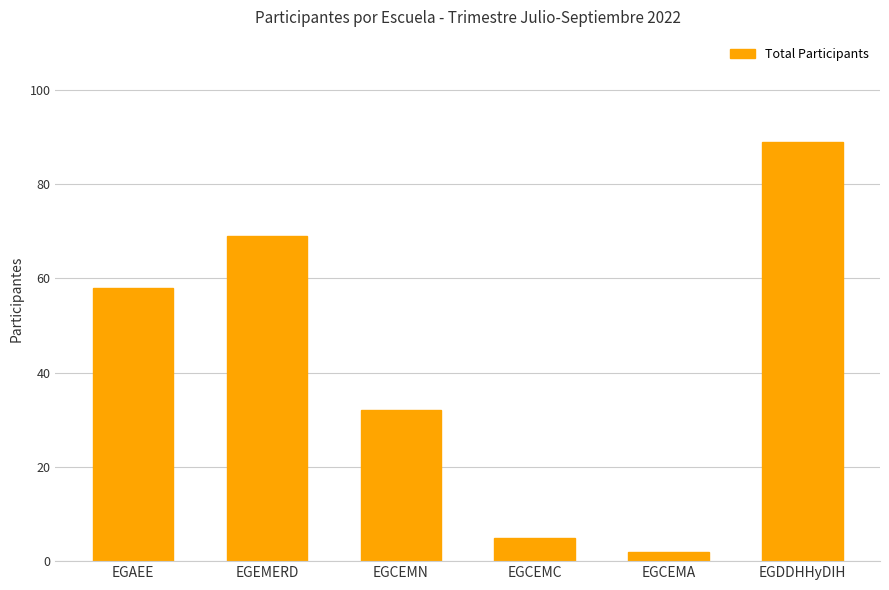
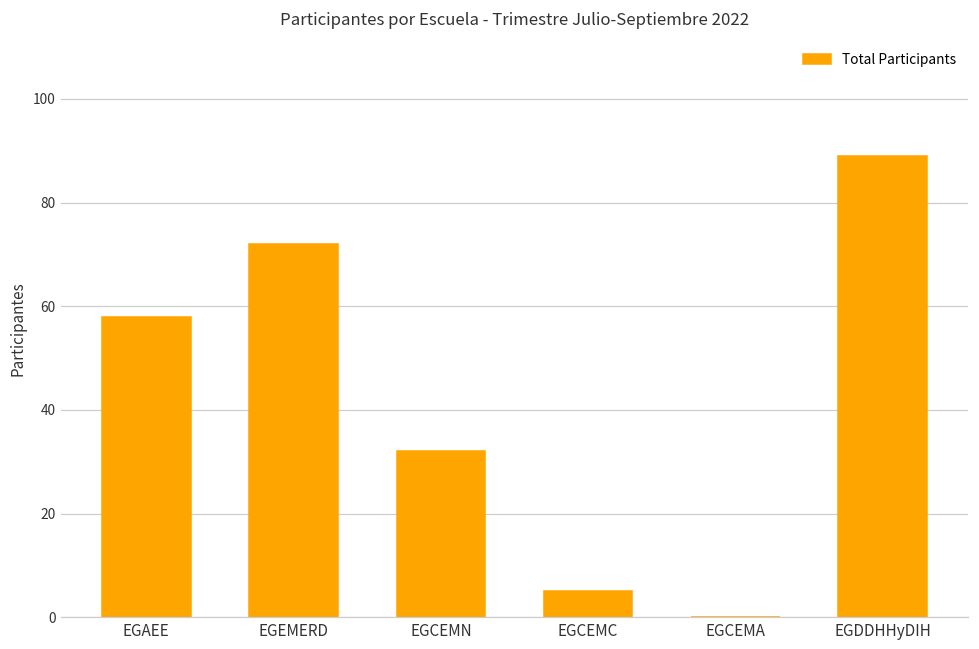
  {
    "EGAEE": 58,
-   "EGEMERD": 69,
+   "EGEMERD": 72,
    "EGCEMN": 32,
    "EGCEMC": 5,
-   "EGCEMA": 2,
+   "EGCEMA": 0,
    "EGDDHHyDIH": 89
  }
